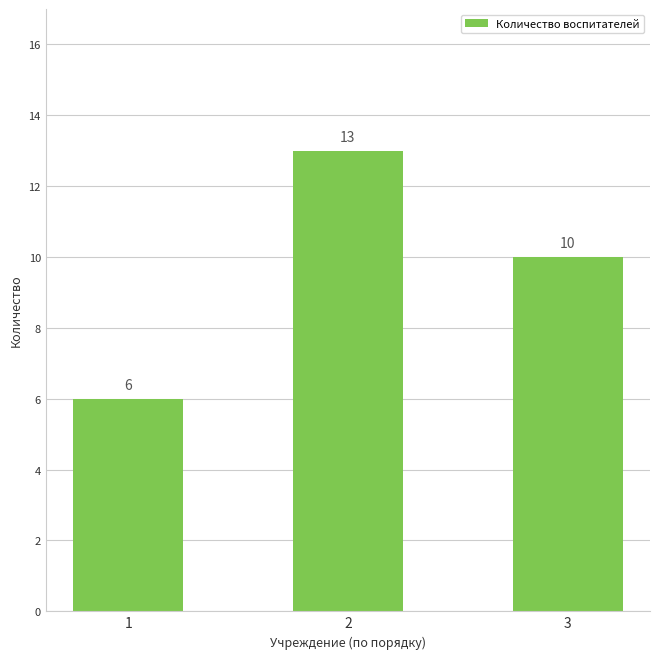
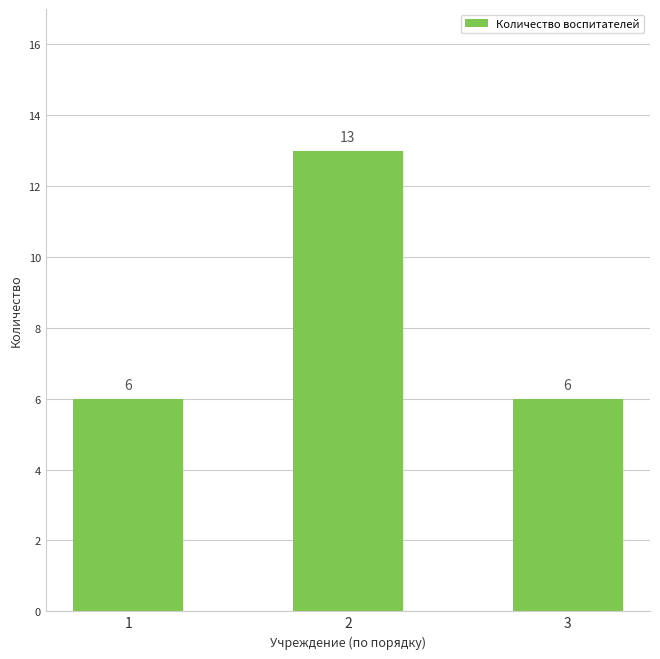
  {
    "1": 6,
    "2": 13,
-   "3": 10
+   "3": 6
  }
